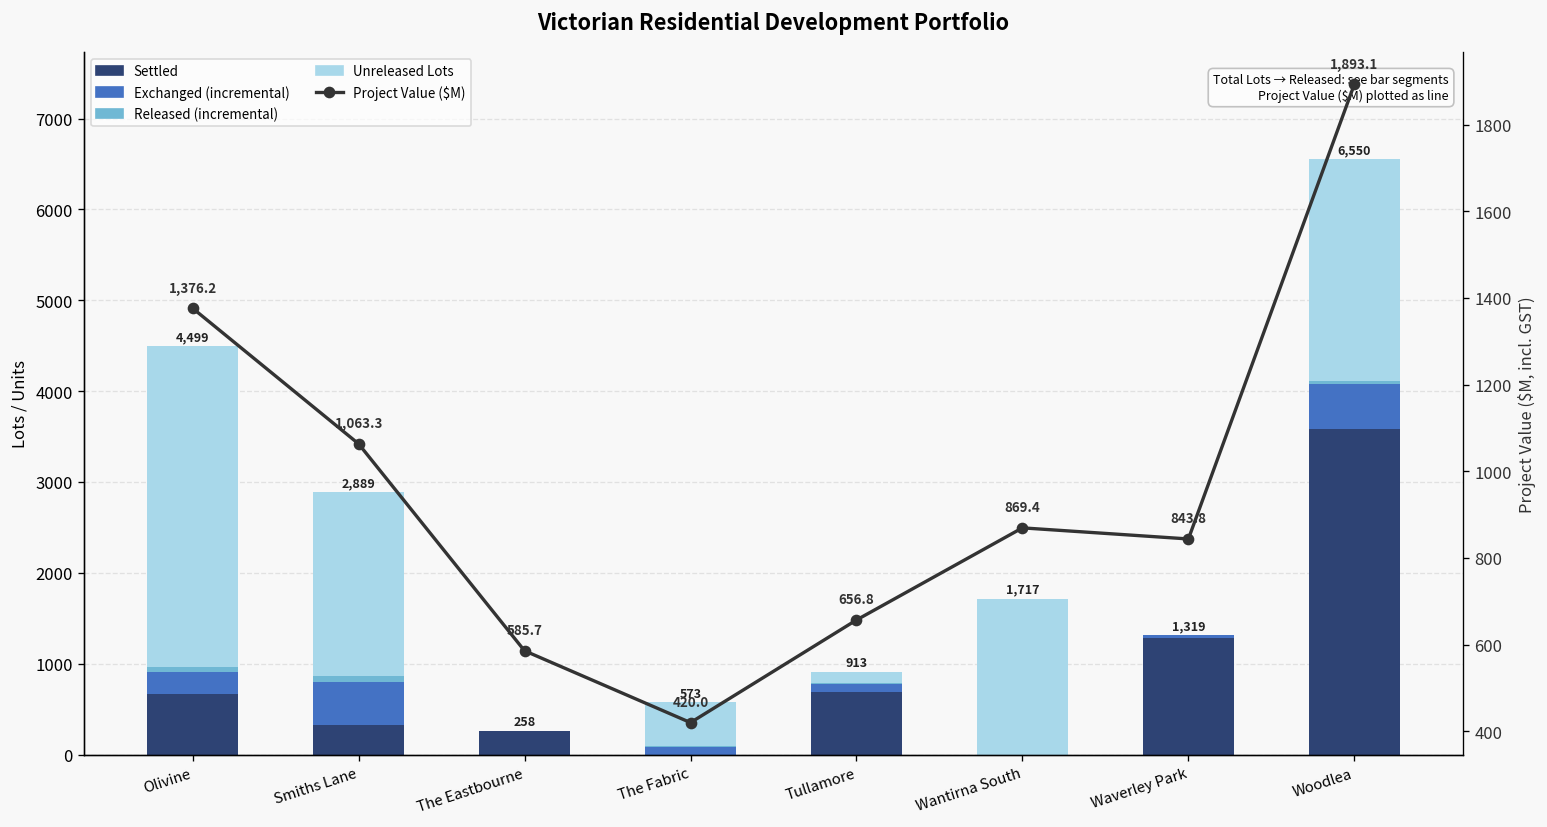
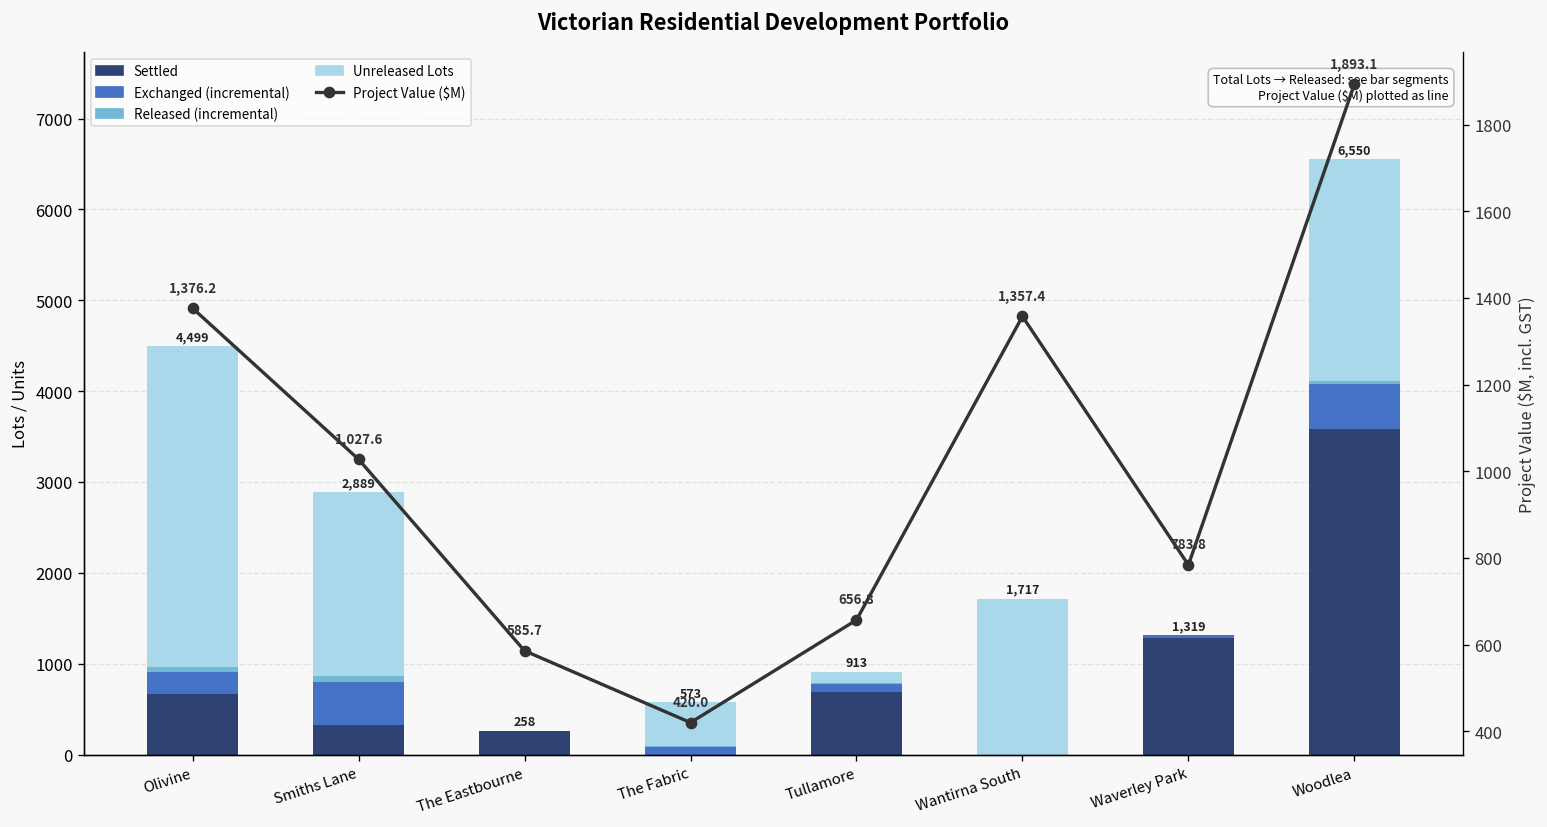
  {
    "Unreleased Lots": {
      "Wantirna South": "1,717"
    },
    "Project Value ($M)": {
      "Olivine": "1,376.2",
-     "Smiths Lane": "1,063.3",
+     "Smiths Lane": "1,027.6",
      "The Eastbourne": "585.7",
      "Tullamore": "656.8",
-     "Wantirna South": "869.4",
-     "Waverley Park": "843.8"
+     "Wantirna South": "1,357.4",
+     "Waverley Park": "783.8"
    }
  }
